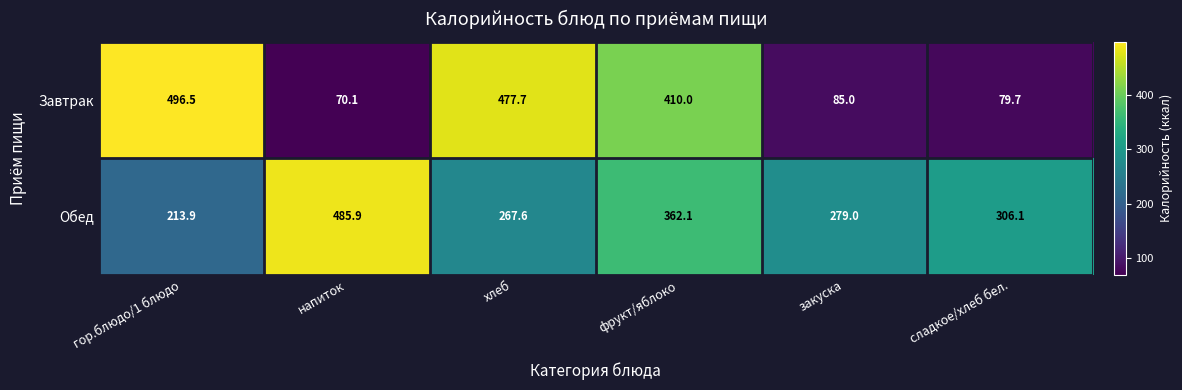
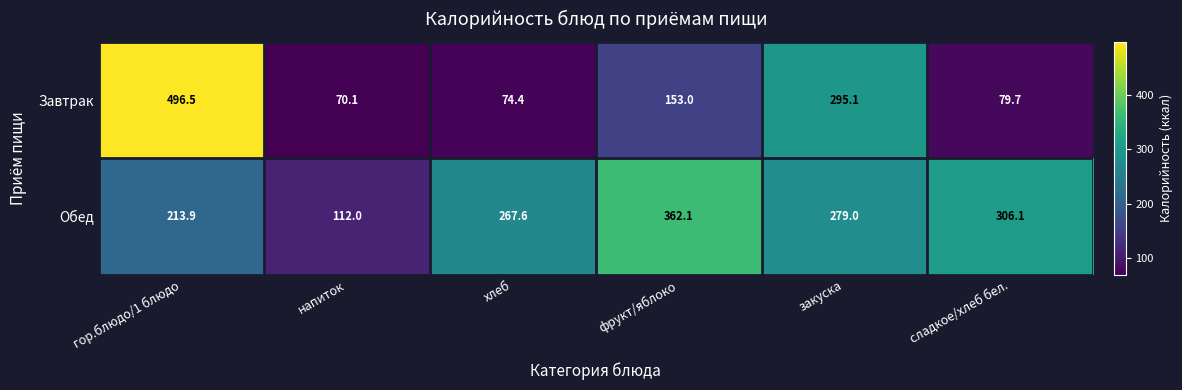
  {
    "Завтрак": {
      "гор.блюдо/1 блюдо": 496.5,
      "напиток": 70.1,
-     "хлеб": 477.7,
-     "фрукт/яблоко": 410.0,
-     "закуска": 85.0,
+     "хлеб": 74.4,
+     "фрукт/яблоко": 153.0,
+     "закуска": 295.1,
      "сладкое/хлеб бел.": 79.7
    },
    "Обед": {
      "гор.блюдо/1 блюдо": 213.9,
-     "напиток": 485.9,
+     "напиток": 112.0,
      "хлеб": 267.6,
      "фрукт/яблоко": 362.1,
      "закуска": 279.0,
      "сладкое/хлеб бел.": 306.1
    }
  }
